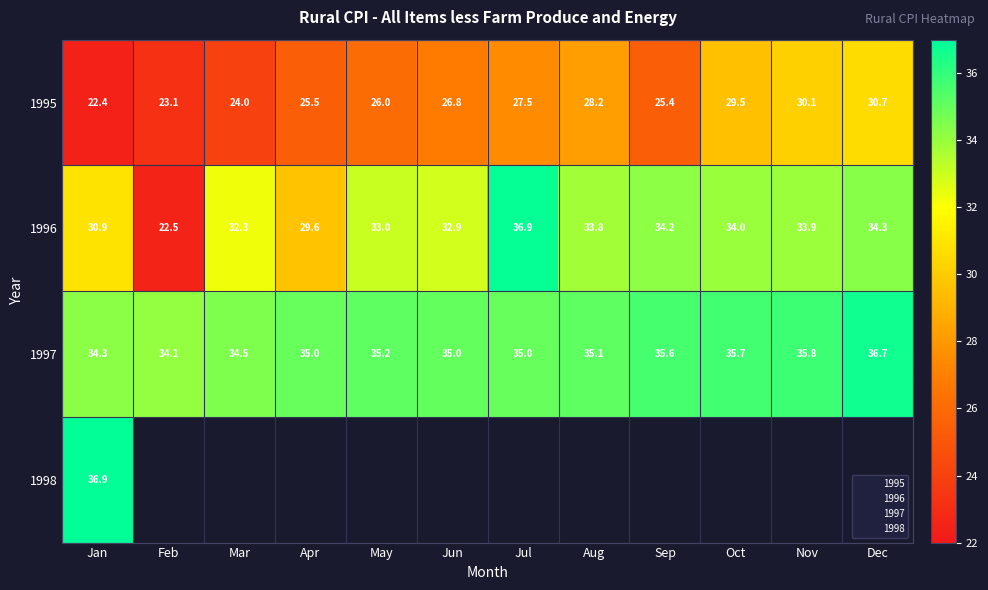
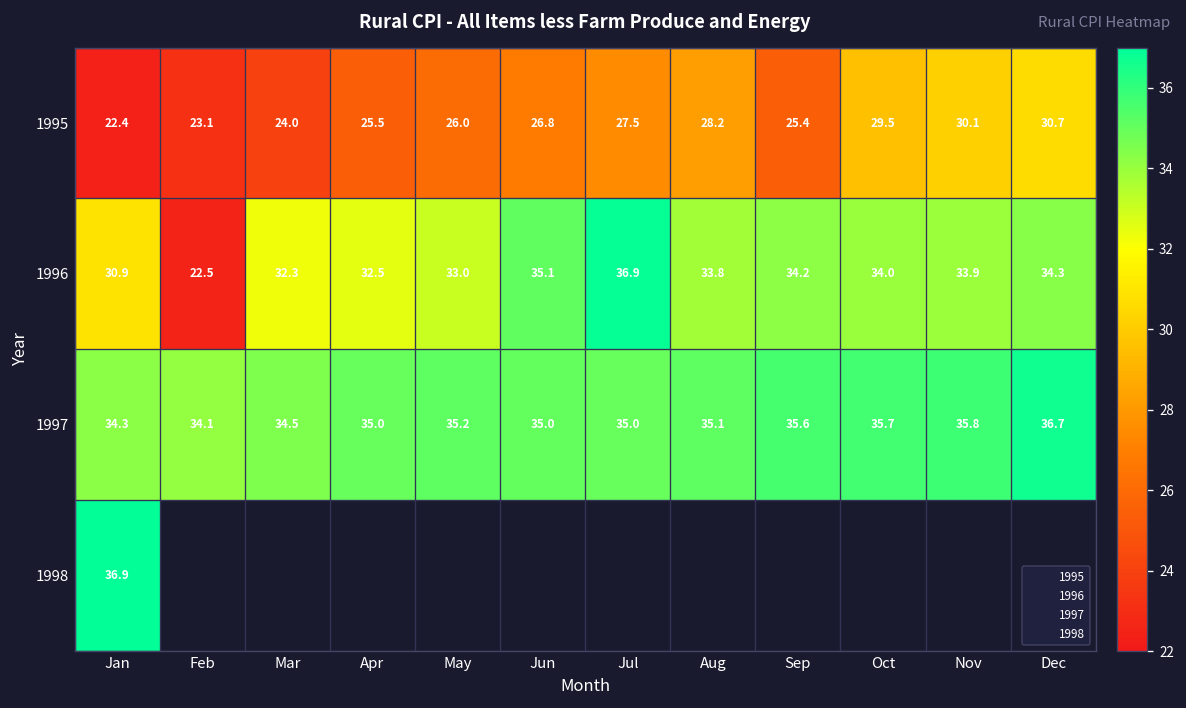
  {
    "1996": {
-     "Apr": 29.6,
-     "Jun": 32.9
+     "Apr": 32.5,
+     "Jun": 35.1
    }
  }
